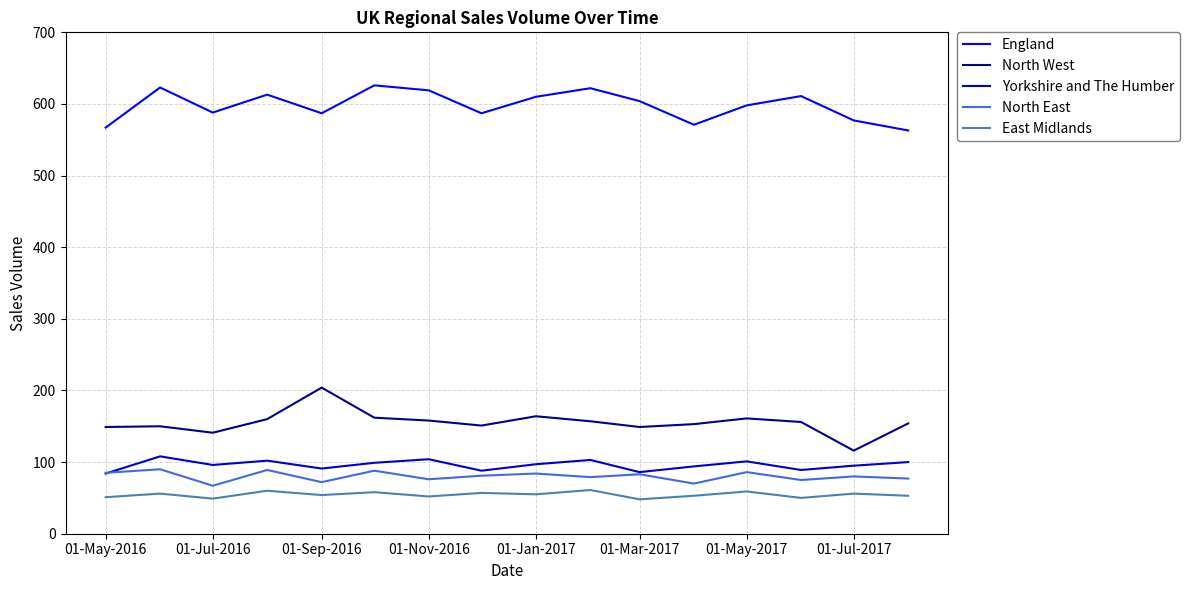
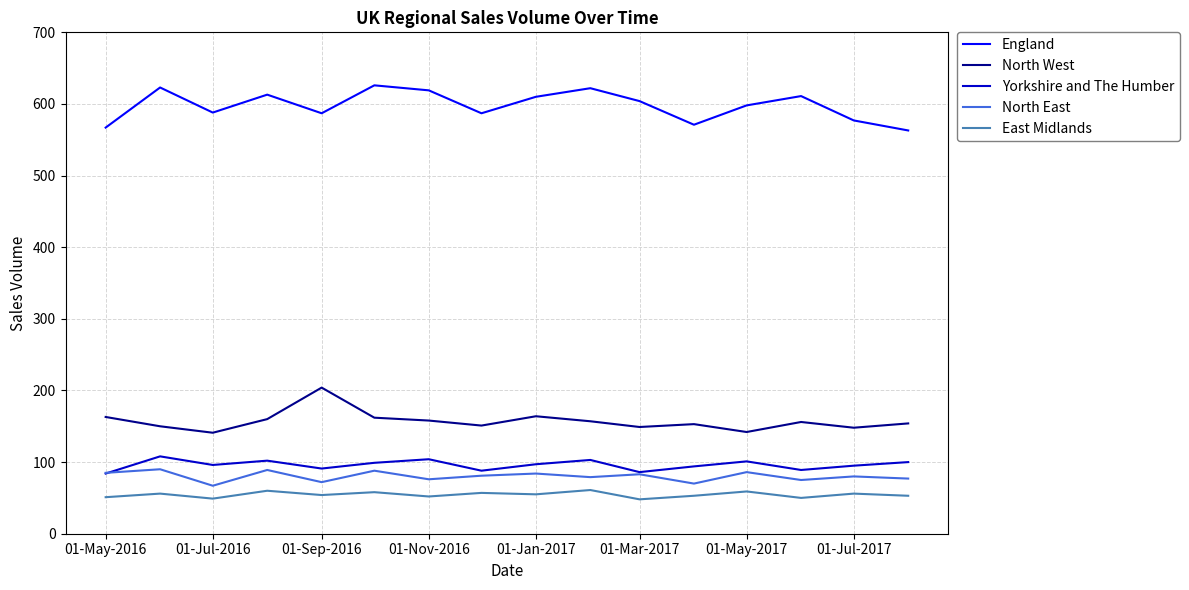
  {
    "North West": {
-     "01-May-2016": 150,
+     "01-May-2016": 160,
      "01-Jul-2016": 140,
      "01-Sep-2016": 200,
      "01-Nov-2016": 160,
      "01-Jan-2017": 160,
      "01-Mar-2017": 150,
-     "01-May-2017": 160,
-     "01-Jul-2017": 120
+     "01-May-2017": 140,
+     "01-Jul-2017": 150
    }
  }
